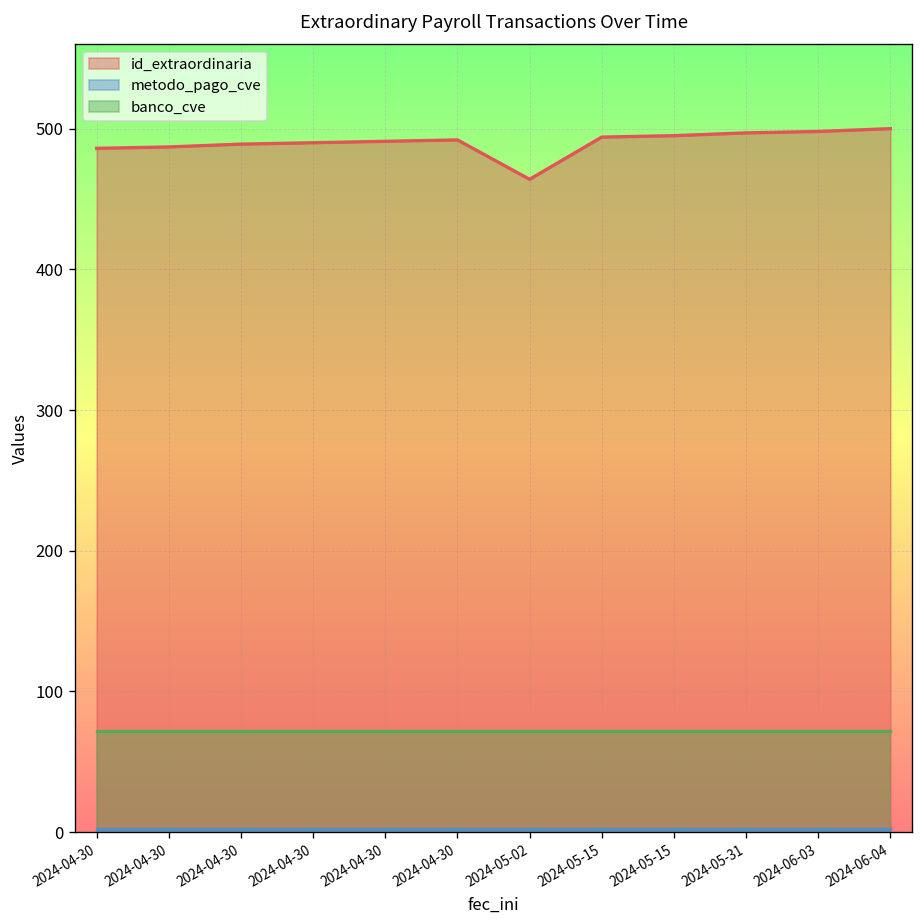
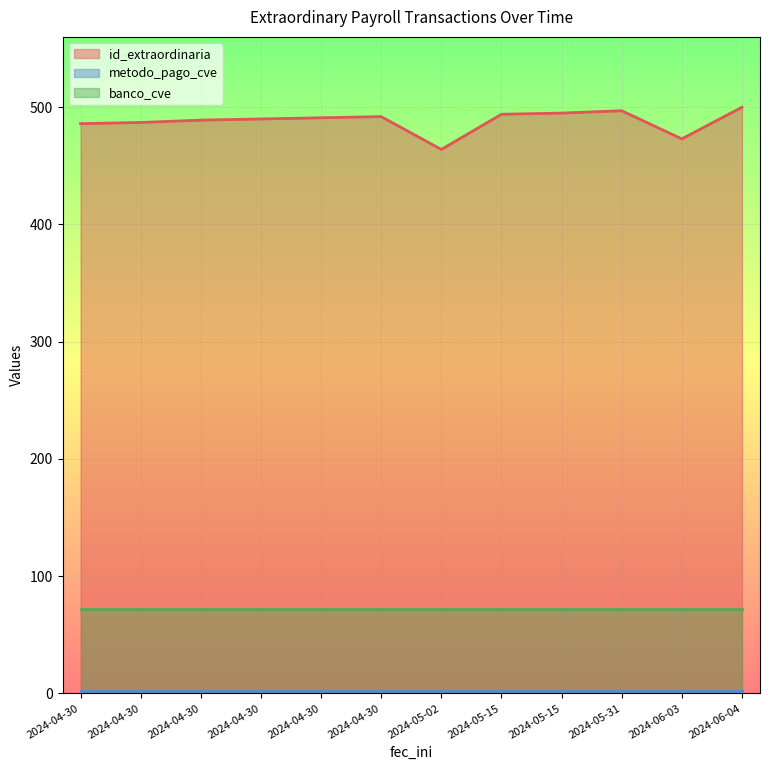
  {
    "id_extraordinaria": {
      "2024-05-02": 464,
      "2024-05-31": 497,
-     "2024-06-03": 498,
+     "2024-06-03": 473,
      "2024-06-04": 500
    },
    "metodo_pago_cve": {
      "2024-05-02": 2,
      "2024-05-31": 2,
      "2024-06-03": 2,
      "2024-06-04": 2
    },
    "banco_cve": {
      "2024-05-02": 72,
      "2024-05-31": 72,
      "2024-06-03": 72,
      "2024-06-04": 72
    }
  }
